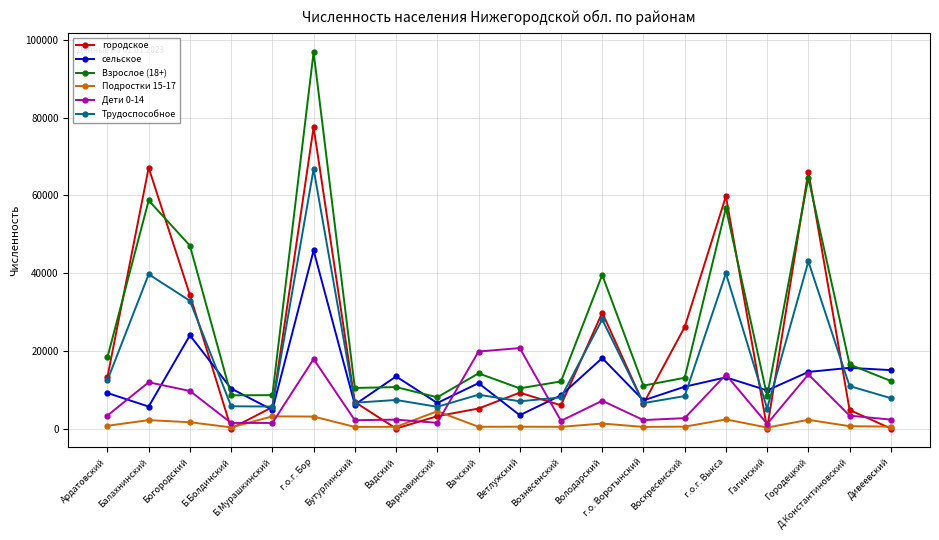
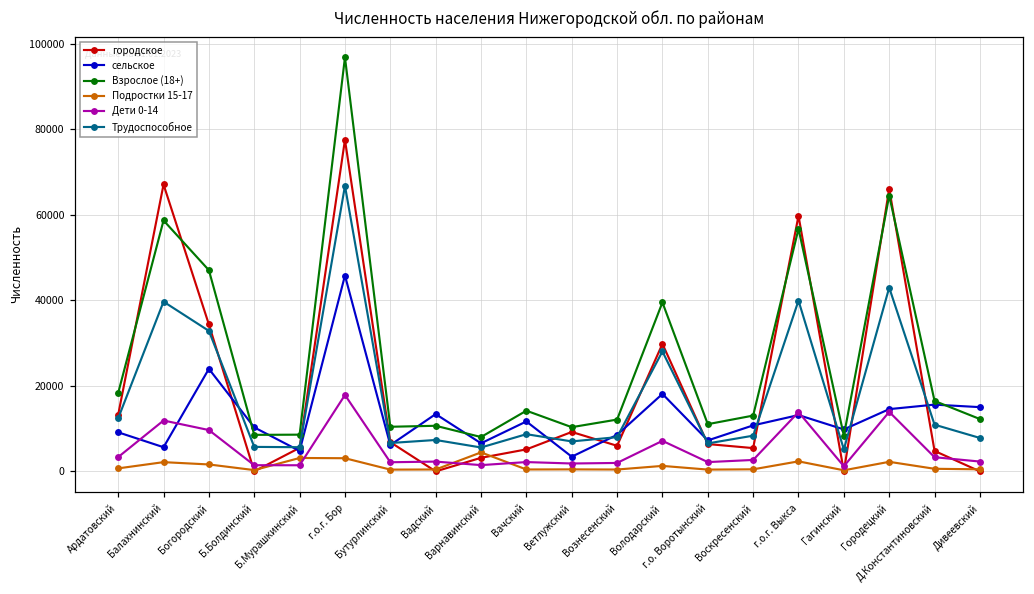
  {
    "городское": {
      "Аpдатовский": 13000,
      "Балахнинский": 67000,
      "Богоpодский": 34000,
      "г.о.г. Боp": 78000,
      "Ваpнавинский": 3000,
      "Вачский": 5000,
      "Ветлужский": 9000,
      "Вознесенский": 6000,
      "Володаpский": 30000,
-     "Воскpесенский": 26000,
+     "Воскpесенский": 5000,
      "г.о.г. Выкса": 60000,
      "Гоpодецкий": 66000,
      "Д.Константиновский": 5000
    },
    "сельское": {
      "Аpдатовский": 9000,
      "Балахнинский": 6000,
      "Богоpодский": 24000,
      "Б.Болдинский": 10000,
      "Б.Муpашкинский": 5000,
      "г.о.г. Боp": 46000,
      "Вадский": 13000,
      "Ваpнавинский": 7000,
      "Вачский": 12000,
      "Ветлужский": 3000,
      "Володаpский": 18000,
      "г.о. Воpотынский": 7000,
      "Воскpесенский": 11000,
      "г.о.г. Выкса": 13000,
      "Гагинский": 10000,
      "Д.Константиновский": 16000,
      "Дивеевский": 15000
    },
    "Взрослое (18+)": {
      "Аpдатовский": 18000,
      "Балахнинский": 59000,
      "Богоpодский": 47000,
      "Б.Болдинский": 9000,
      "Б.Муpашкинский": 9000,
      "г.о.г. Боp": 97000,
      "Бутуpлинский": 10000,
      "Вадский": 11000,
      "Ваpнавинский": 8000,
      "Вачский": 14000,
      "Ветлужский": 10000,
      "Вознесенский": 12000,
      "Володаpский": 40000,
      "г.о. Воpотынский": 11000,
      "Воскpесенский": 13000,
      "г.о.г. Выкса": 57000,
      "Гагинский": 8000,
      "Гоpодецкий": 65000,
      "Д.Константиновский": 16000,
      "Дивеевский": 12000
    },
    "Подростки 15-17": {
      "Аpдатовский": 1000,
      "Балахнинский": 2000,
      "Богоpодский": 2000,
      "Б.Муpашкинский": 3000,
      "г.о.г. Боp": 3000,
      "Бутуpлинский": 0,
      "Ваpнавинский": 4000,
      "Вачский": 0,
      "Ветлужский": 0,
      "Вознесенский": 0,
      "Володаpский": 1000,
      "г.о. Воpотынский": 0,
      "Воскpесенский": 0,
      "г.о.г. Выкса": 2000,
      "Гоpодецкий": 2000,
      "Д.Константиновский": 1000
    },
    "Дети 0-14": {
      "Аpдатовский": 3000,
      "Балахнинский": 12000,
      "Богоpодский": 10000,
      "Б.Болдинский": 1000,
      "Б.Муpашкинский": 1000,
      "г.о.г. Боp": 18000,
      "Бутуpлинский": 2000,
      "Вадский": 2000,
      "Ваpнавинский": 1000,
-     "Вачский": 20000,
-     "Ветлужский": 21000,
+     "Вачский": 2000,
+     "Ветлужский": 2000,
      "Вознесенский": 2000,
      "Володаpский": 7000,
      "г.о. Воpотынский": 2000,
      "Воскpесенский": 3000,
      "г.о.г. Выкса": 14000,
      "Гагинский": 1000,
      "Д.Константиновский": 3000,
      "Дивеевский": 2000
    },
    "Трудоспособное": {
      "Аpдатовский": 12000,
      "Балахнинский": 40000,
      "Богоpодский": 33000,
      "Б.Болдинский": 6000,
      "г.о.г. Боp": 67000,
      "Вадский": 7000,
      "Ваpнавинский": 6000,
      "Вачский": 9000,
      "Ветлужский": 7000,
      "Володаpский": 28000,
      "Воскpесенский": 8000,
      "г.о.г. Выкса": 40000,
      "Гагинский": 5000,
      "Гоpодецкий": 43000,
      "Д.Константиновский": 11000,
      "Дивеевский": 8000
    }
  }
